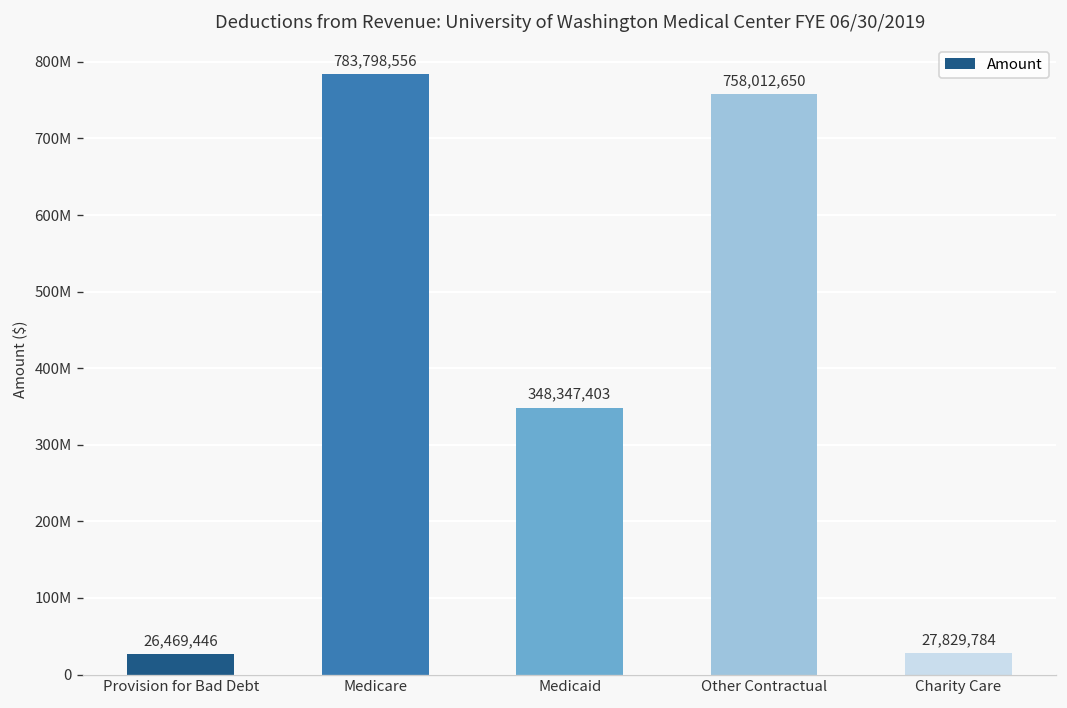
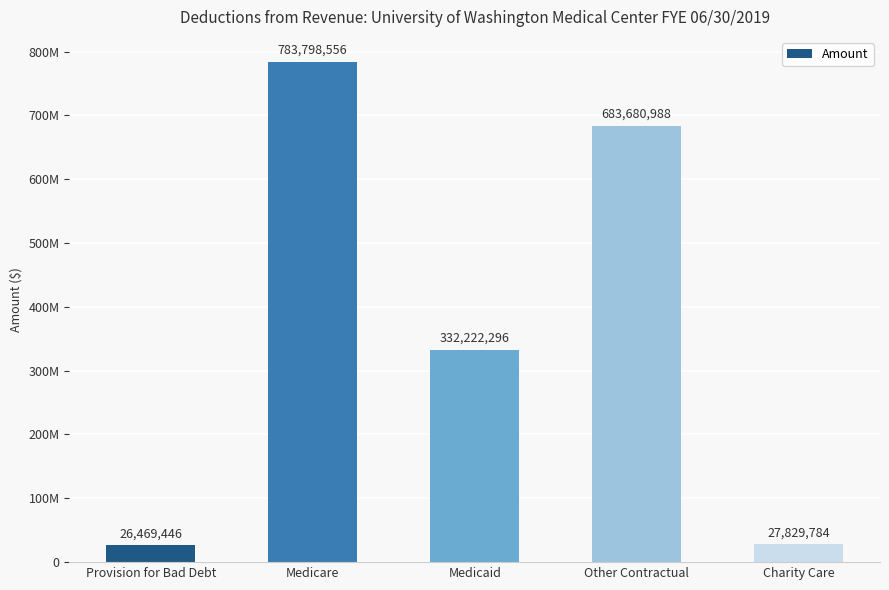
  {
    "Provision for Bad Debt": "26,469,446",
    "Medicare": "783,798,556",
-   "Medicaid": "348,347,403",
-   "Other Contractual": "758,012,650",
+   "Medicaid": "332,222,296",
+   "Other Contractual": "683,680,988",
    "Charity Care": "27,829,784"
  }
